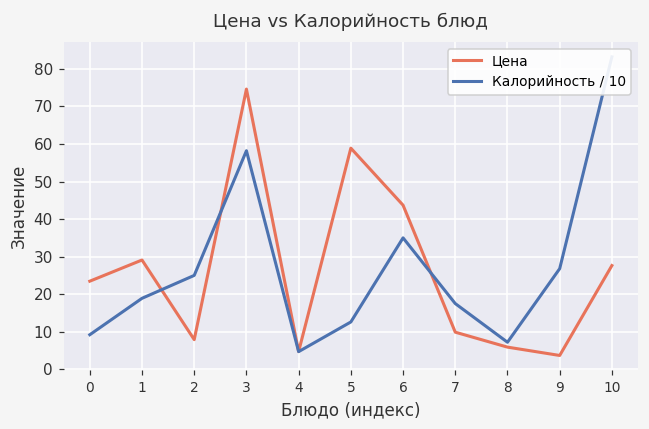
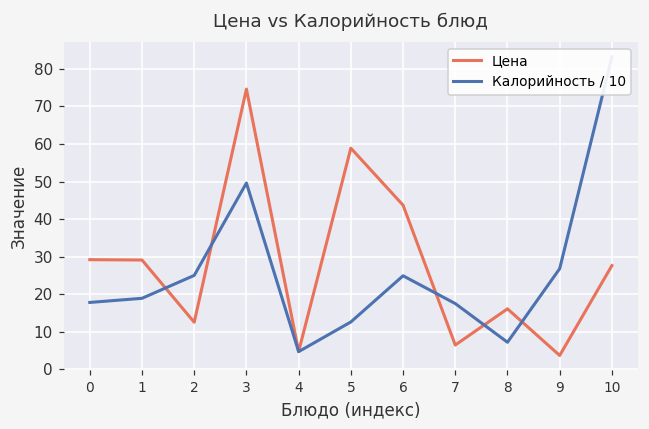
  {
    "Цена": {
-     "0": 23,
+     "0": 29,
      "1": 29,
-     "2": 8,
+     "2": 13,
      "3": 75,
      "5": 59,
      "6": 44,
-     "7": 10,
-     "8": 6,
+     "7": 6,
+     "8": 16,
      "9": 4,
      "10": 28
    },
    "Калорийность / 10": {
-     "0": 9,
+     "0": 18,
      "1": 19,
      "2": 25,
-     "3": 58,
+     "3": 50,
      "5": 13,
-     "6": 35,
+     "6": 25,
      "7": 18,
      "8": 7,
      "9": 27
    }
  }
